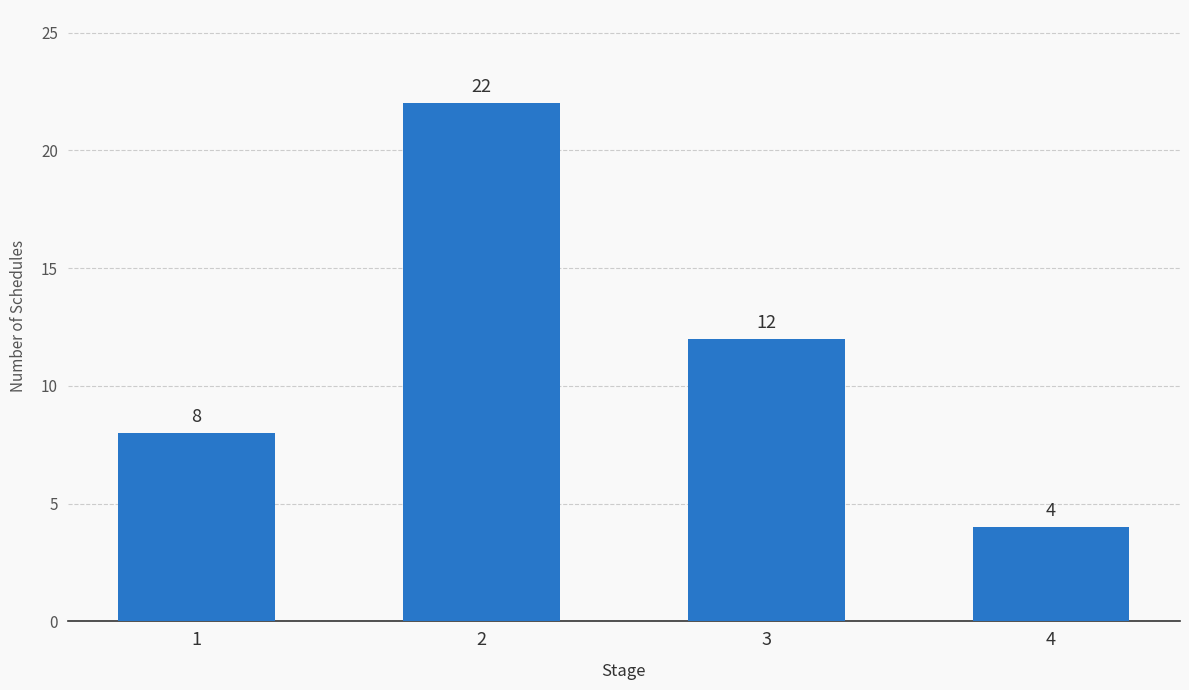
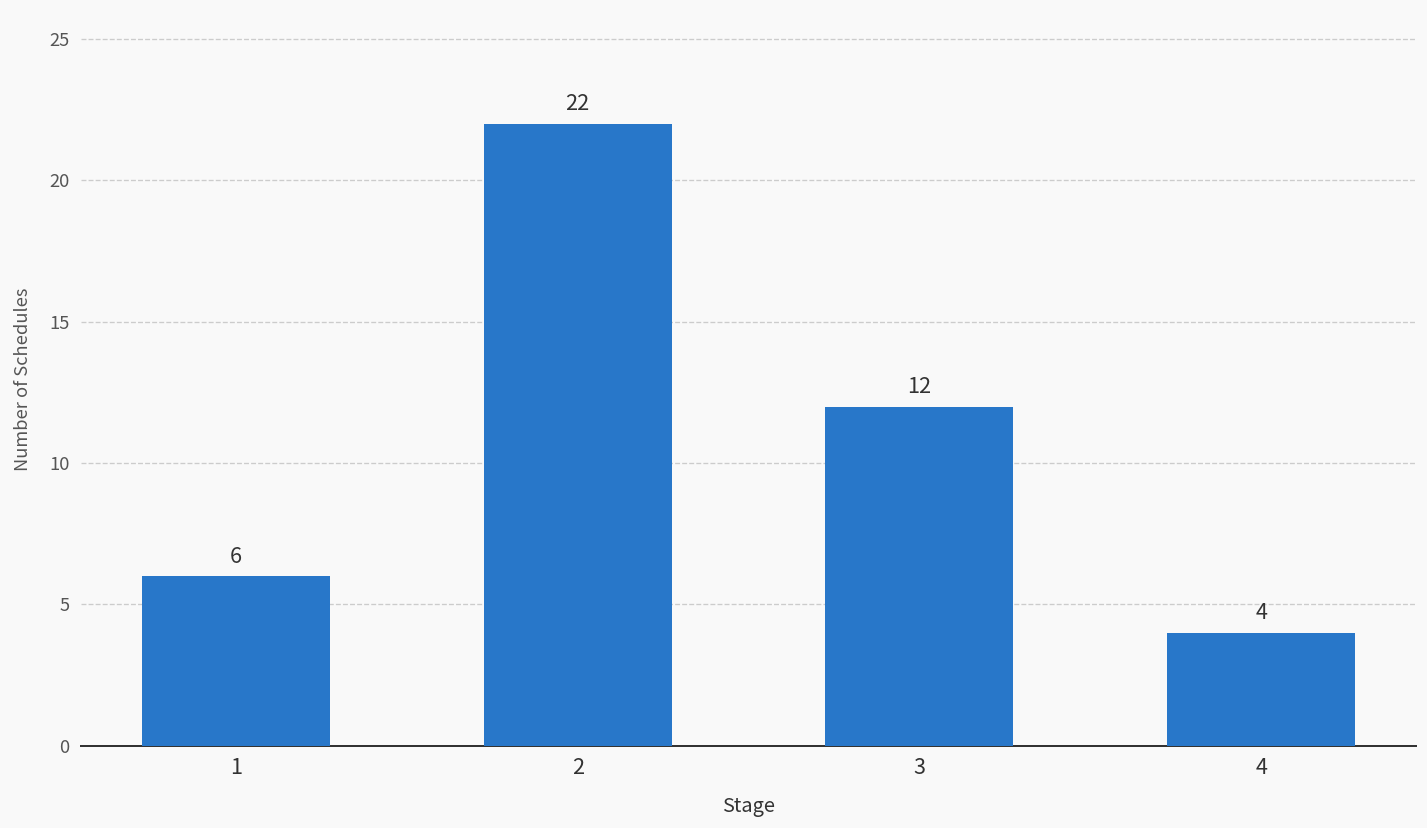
  {
-   "1": 8,
+   "1": 6,
    "2": 22,
    "3": 12,
    "4": 4
  }
